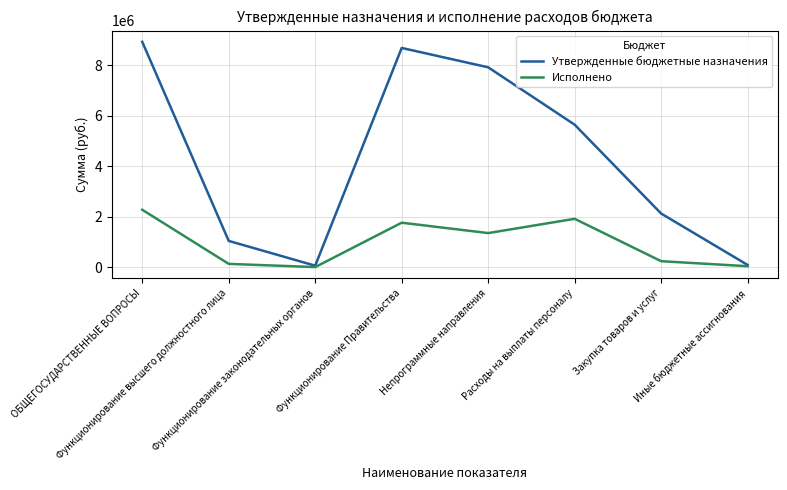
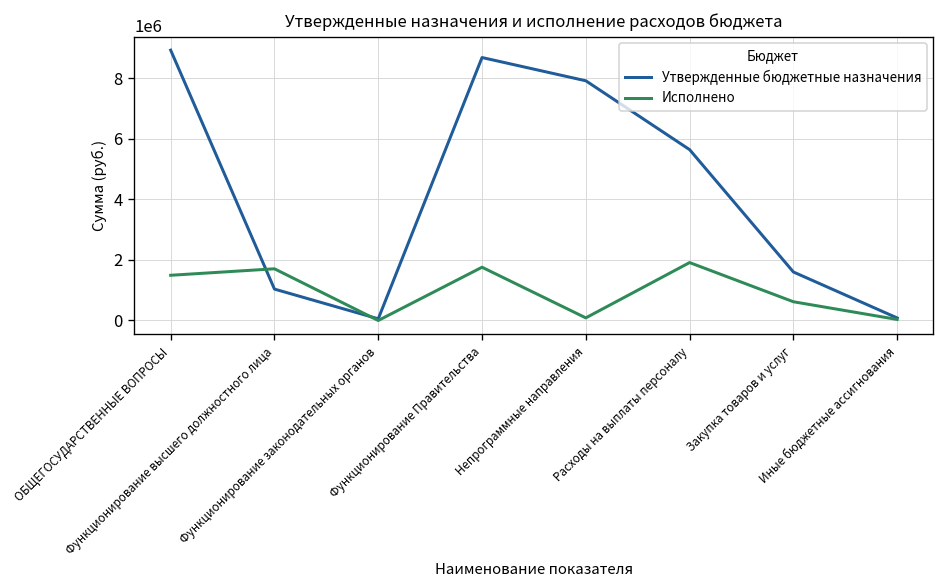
  {
    "Утвержденные бюджетные назначения": {
      "ОБЩЕГОСУДАРСТВЕННЫЕ ВОПРОСЫ": 8900000,
      "Функционирование высшего должностного лица": 1000000,
      "Функционирование Правительства": 8700000,
      "Непрограммные направления": 7900000,
      "Расходы на выплаты персоналу": 5600000,
-     "Закупка товаров и услуг": 2100000
+     "Закупка товаров и услуг": 1600000
    },
    "Исполнено": {
-     "ОБЩЕГОСУДАРСТВЕННЫЕ ВОПРОСЫ": 2300000,
-     "Функционирование высшего должностного лица": 100000,
+     "ОБЩЕГОСУДАРСТВЕННЫЕ ВОПРОСЫ": 1500000,
+     "Функционирование высшего должностного лица": 1700000,
      "Функционирование Правительства": 1800000,
-     "Непрограммные направления": 1300000,
+     "Непрограммные направления": 100000,
      "Расходы на выплаты персоналу": 1900000,
-     "Закупка товаров и услуг": 200000
+     "Закупка товаров и услуг": 600000
    }
  }
